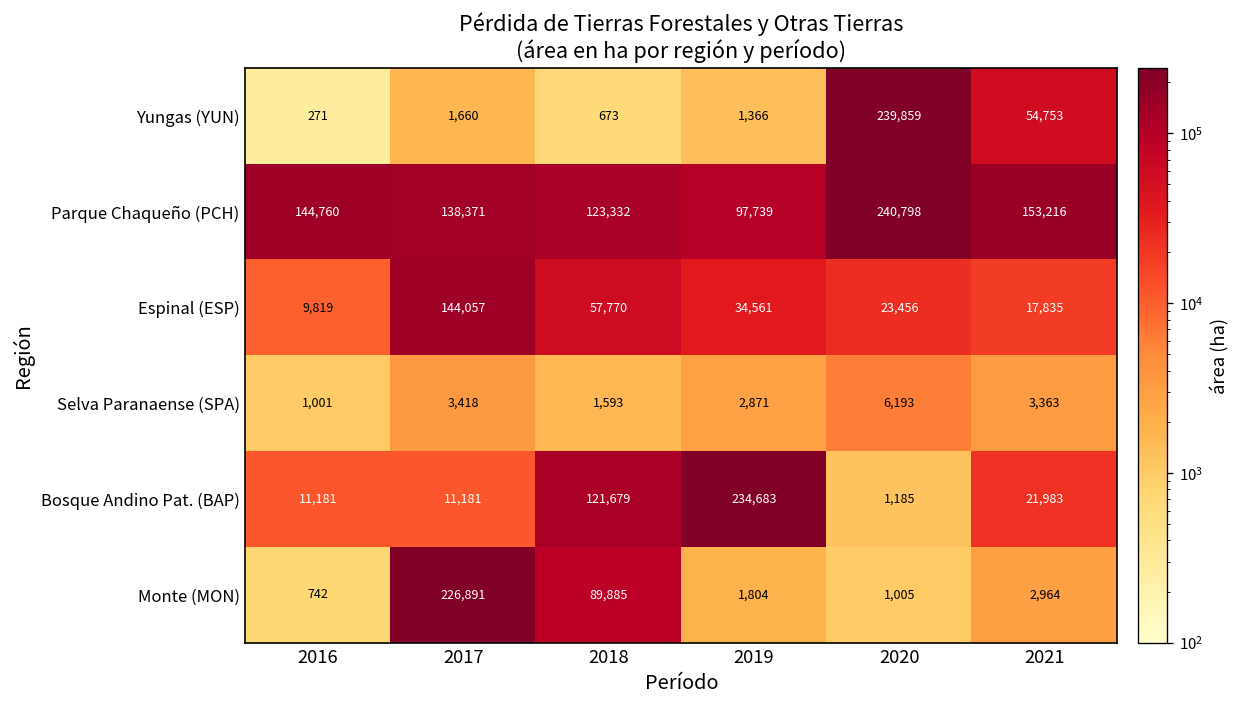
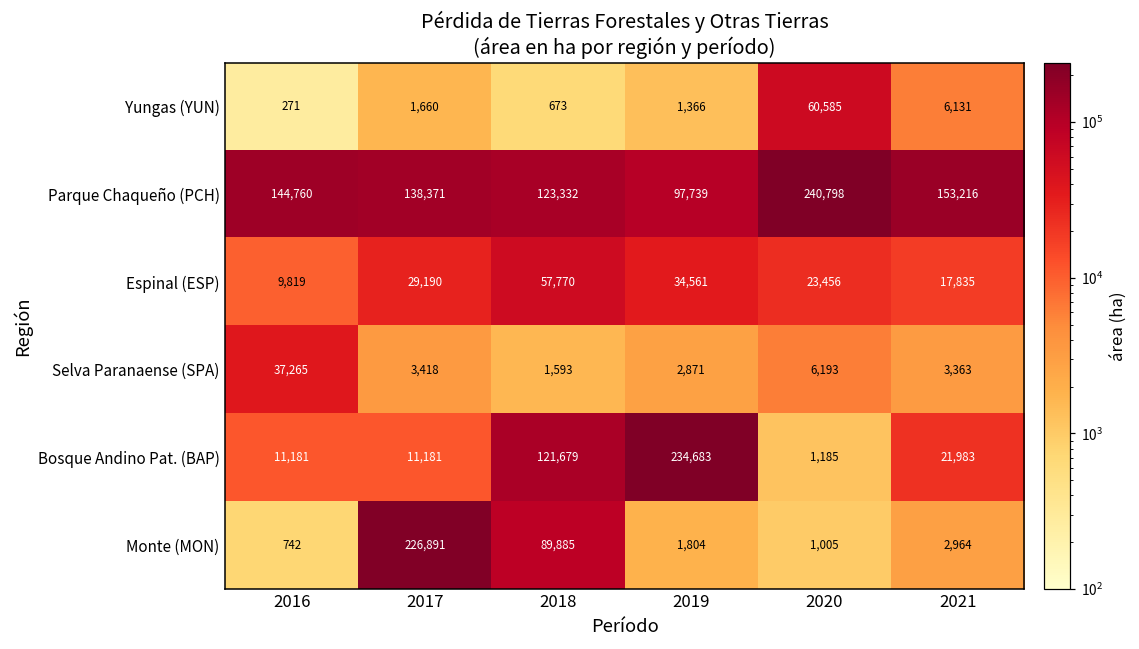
  {
    "Yungas (YUN)": {
      "2016": "271",
      "2017": "1,660",
      "2018": "673",
      "2019": "1,366",
-     "2020": "239,859",
-     "2021": "54,753"
+     "2020": "60,585",
+     "2021": "6,131"
    },
    "Parque Chaqueño (PCH)": {
      "2016": "144,760",
      "2017": "138,371",
      "2018": "123,332",
      "2019": "97,739",
      "2020": "240,798",
      "2021": "153,216"
    },
    "Espinal (ESP)": {
      "2016": "9,819",
-     "2017": "144,057",
+     "2017": "29,190",
      "2018": "57,770",
      "2019": "34,561",
      "2020": "23,456",
      "2021": "17,835"
    },
    "Selva Paranaense (SPA)": {
-     "2016": "1,001",
+     "2016": "37,265",
      "2017": "3,418",
      "2018": "1,593",
      "2019": "2,871",
      "2020": "6,193",
      "2021": "3,363"
    },
    "Bosque Andino Pat. (BAP)": {
      "2016": "11,181",
      "2017": "11,181",
      "2018": "121,679",
      "2019": "234,683",
      "2020": "1,185",
      "2021": "21,983"
    },
    "Monte (MON)": {
      "2016": "742",
      "2017": "226,891",
      "2018": "89,885",
      "2019": "1,804",
      "2020": "1,005",
      "2021": "2,964"
    }
  }
